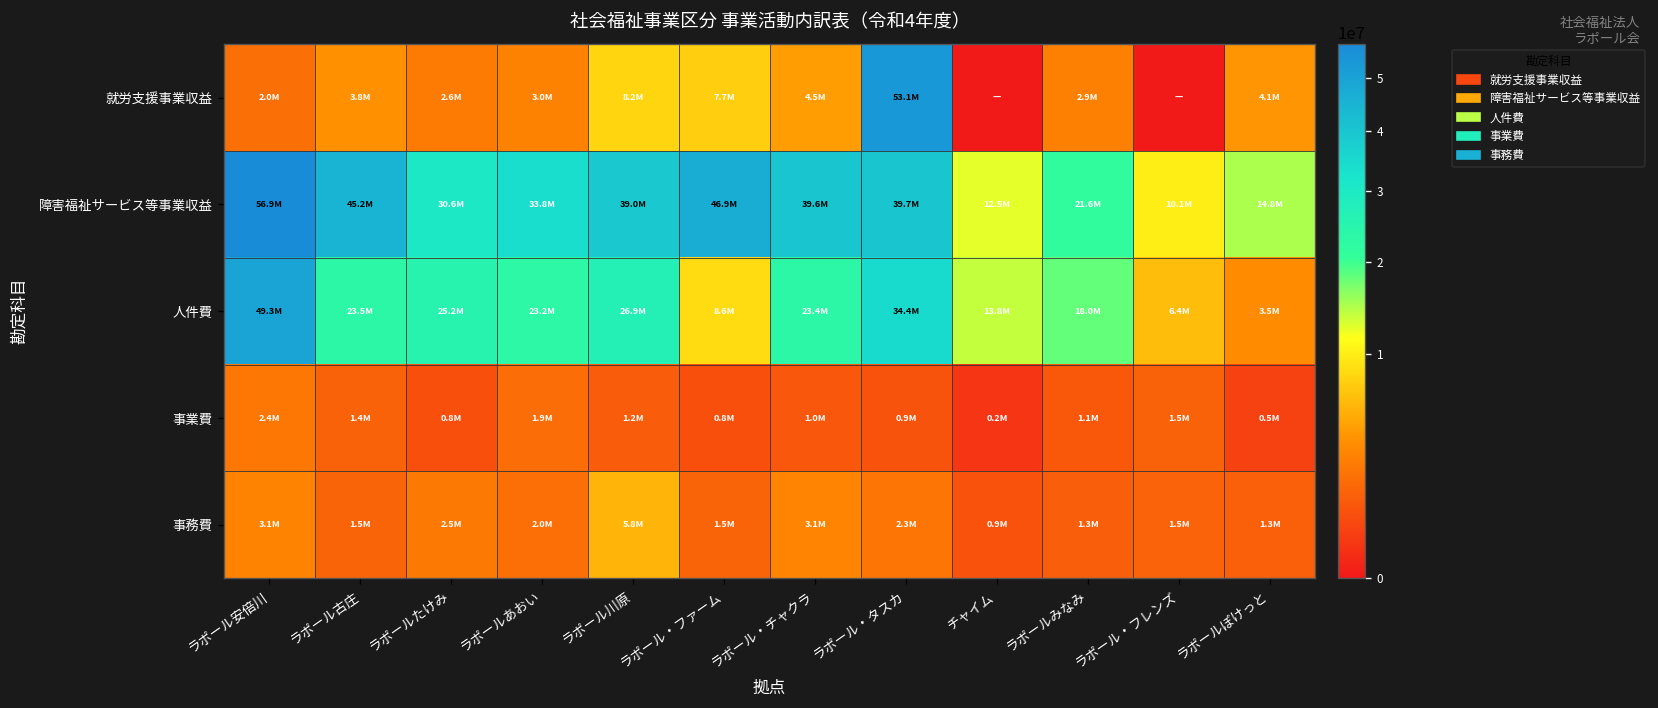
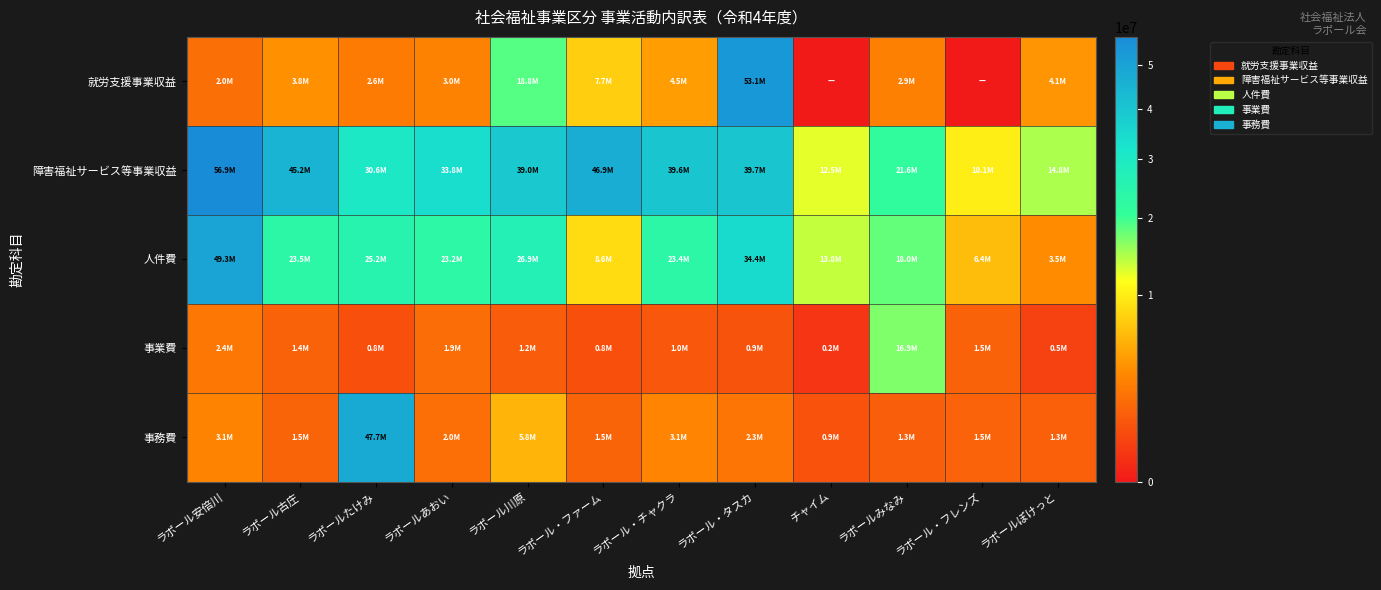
  {
    "就労支援事業収益": {
      "ラポール安倍川": "2.0M",
      "ラポール古庄": "3.8M",
      "ラポールたけみ": "2.6M",
      "ラポールあおい": "3.0M",
-     "ラポール川原": "8.2M",
+     "ラポール川原": "18.8M",
      "ラポール・ファーム": "7.7M",
      "ラポール・チャクラ": "4.5M",
      "ラポール・タスカ": "53.1M",
      "ラポールみなみ": "2.9M",
      "ラポールぽけっと": "4.1M"
    },
    "障害福祉サービス等事業収益": {
      "ラポール安倍川": "56.9M",
      "ラポール古庄": "45.2M",
      "ラポールたけみ": "30.6M",
      "ラポールあおい": "33.8M",
      "ラポール川原": "39.0M",
      "ラポール・ファーム": "46.9M",
      "ラポール・チャクラ": "39.6M",
      "ラポール・タスカ": "39.7M",
      "チャイム": "12.5M",
      "ラポールみなみ": "21.6M",
      "ラポール・フレンズ": "10.1M",
      "ラポールぽけっと": "14.8M"
    },
    "人件費": {
      "ラポール安倍川": "49.3M",
      "ラポール古庄": "23.5M",
      "ラポールたけみ": "25.2M",
      "ラポールあおい": "23.2M",
      "ラポール川原": "26.9M",
      "ラポール・ファーム": "8.6M",
      "ラポール・チャクラ": "23.4M",
      "ラポール・タスカ": "34.4M",
      "チャイム": "13.8M",
      "ラポールみなみ": "18.0M",
      "ラポール・フレンズ": "6.4M",
      "ラポールぽけっと": "3.5M"
    },
    "事業費": {
      "ラポール安倍川": "2.4M",
      "ラポール古庄": "1.4M",
      "ラポールたけみ": "0.8M",
      "ラポールあおい": "1.9M",
      "ラポール川原": "1.2M",
      "ラポール・ファーム": "0.8M",
      "ラポール・チャクラ": "1.0M",
      "ラポール・タスカ": "0.9M",
      "チャイム": "0.2M",
-     "ラポールみなみ": "1.1M",
+     "ラポールみなみ": "16.9M",
      "ラポール・フレンズ": "1.5M",
      "ラポールぽけっと": "0.5M"
    },
    "事務費": {
      "ラポール安倍川": "3.1M",
      "ラポール古庄": "1.5M",
-     "ラポールたけみ": "2.5M",
+     "ラポールたけみ": "47.7M",
      "ラポールあおい": "2.0M",
      "ラポール川原": "5.8M",
      "ラポール・ファーム": "1.5M",
      "ラポール・チャクラ": "3.1M",
      "ラポール・タスカ": "2.3M",
      "チャイム": "0.9M",
      "ラポールみなみ": "1.3M",
      "ラポール・フレンズ": "1.5M",
      "ラポールぽけっと": "1.3M"
    }
  }
